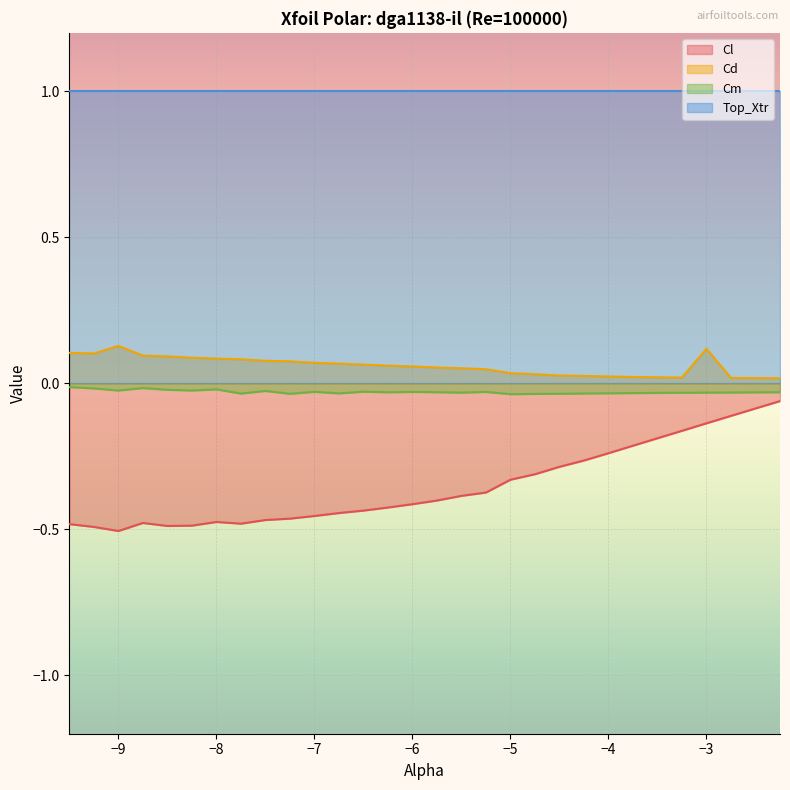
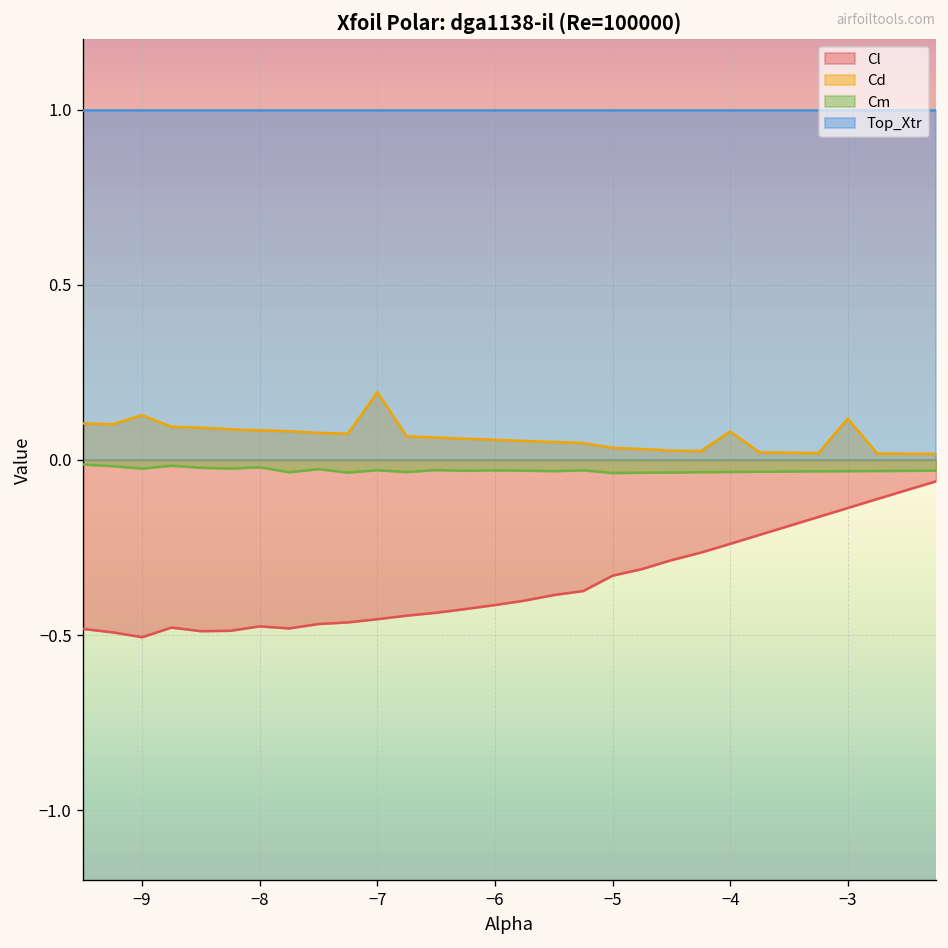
  {
    "Cd": {
      "−9": 0.13,
      "−8": 0.08,
-     "−7": 0.07,
+     "−7": 0.19,
      "−6": 0.06,
      "−5": 0.03,
-     "−4": 0.02,
+     "−4": 0.08,
      "−3": 0.12
    },
    "Top_Xtr": {
      "−9": 1.00,
      "−8": 1.00,
      "−7": 1.00,
      "−6": 1.00,
      "−5": 1.00,
      "−4": 1.00
    }
  }
